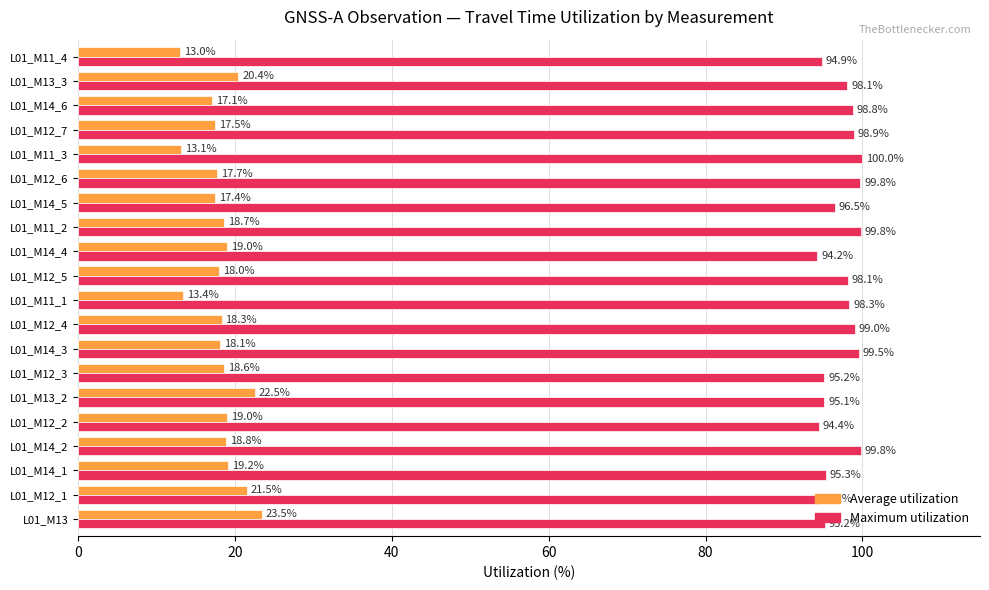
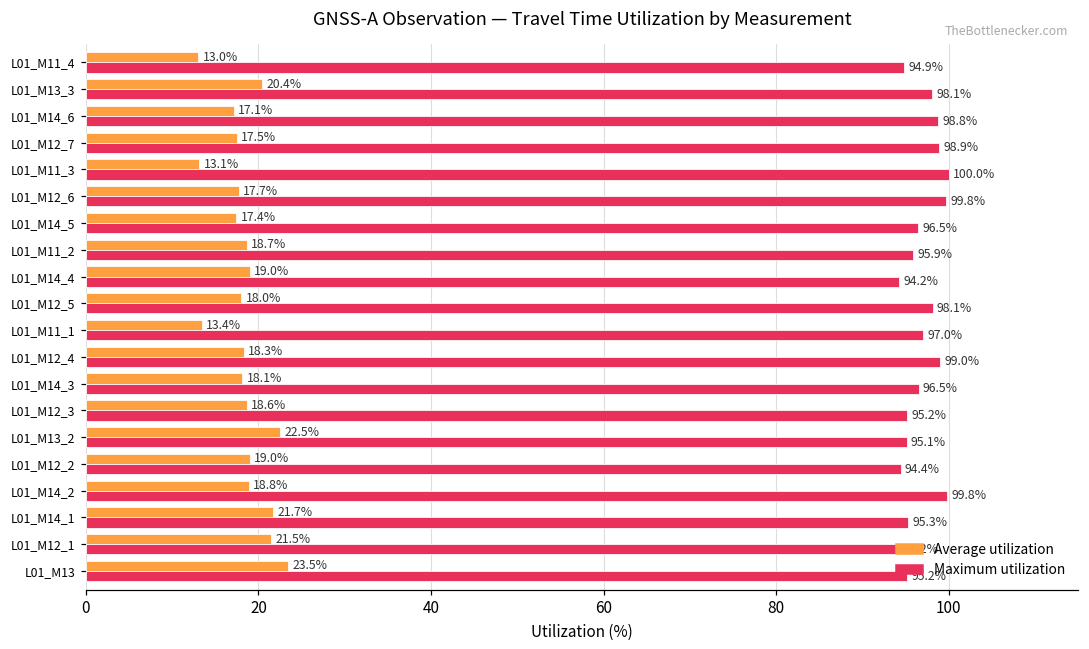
  {
    "Average utilization": {
      "L01_M11_4": "13.0%",
      "L01_M13_3": "20.4%",
      "L01_M14_6": "17.1%",
      "L01_M12_7": "17.5%",
      "L01_M11_3": "13.1%",
      "L01_M12_6": "17.7%",
      "L01_M14_5": "17.4%",
      "L01_M11_2": "18.7%",
      "L01_M14_4": "19.0%",
      "L01_M12_5": "18.0%",
      "L01_M11_1": "13.4%",
      "L01_M12_4": "18.3%",
      "L01_M14_3": "18.1%",
      "L01_M12_3": "18.6%",
      "L01_M13_2": "22.5%",
      "L01_M12_2": "19.0%",
      "L01_M14_2": "18.8%",
-     "L01_M14_1": "19.2%",
+     "L01_M14_1": "21.7%",
      "L01_M12_1": "21.5%",
      "L01_M13": "23.5%"
    },
    "Maximum utilization": {
      "L01_M11_4": "94.9%",
      "L01_M13_3": "98.1%",
      "L01_M14_6": "98.8%",
      "L01_M12_7": "98.9%",
      "L01_M11_3": "100.0%",
      "L01_M12_6": "99.8%",
      "L01_M14_5": "96.5%",
-     "L01_M11_2": "99.8%",
+     "L01_M11_2": "95.9%",
      "L01_M14_4": "94.2%",
      "L01_M12_5": "98.1%",
-     "L01_M11_1": "98.3%",
+     "L01_M11_1": "97.0%",
      "L01_M12_4": "99.0%",
-     "L01_M14_3": "99.5%",
+     "L01_M14_3": "96.5%",
      "L01_M12_3": "95.2%",
      "L01_M13_2": "95.1%",
      "L01_M12_2": "94.4%",
      "L01_M14_2": "99.8%",
      "L01_M14_1": "95.3%",
      "L01_M12_1": "94.2%",
      "L01_M13": "95.2%"
    }
  }
